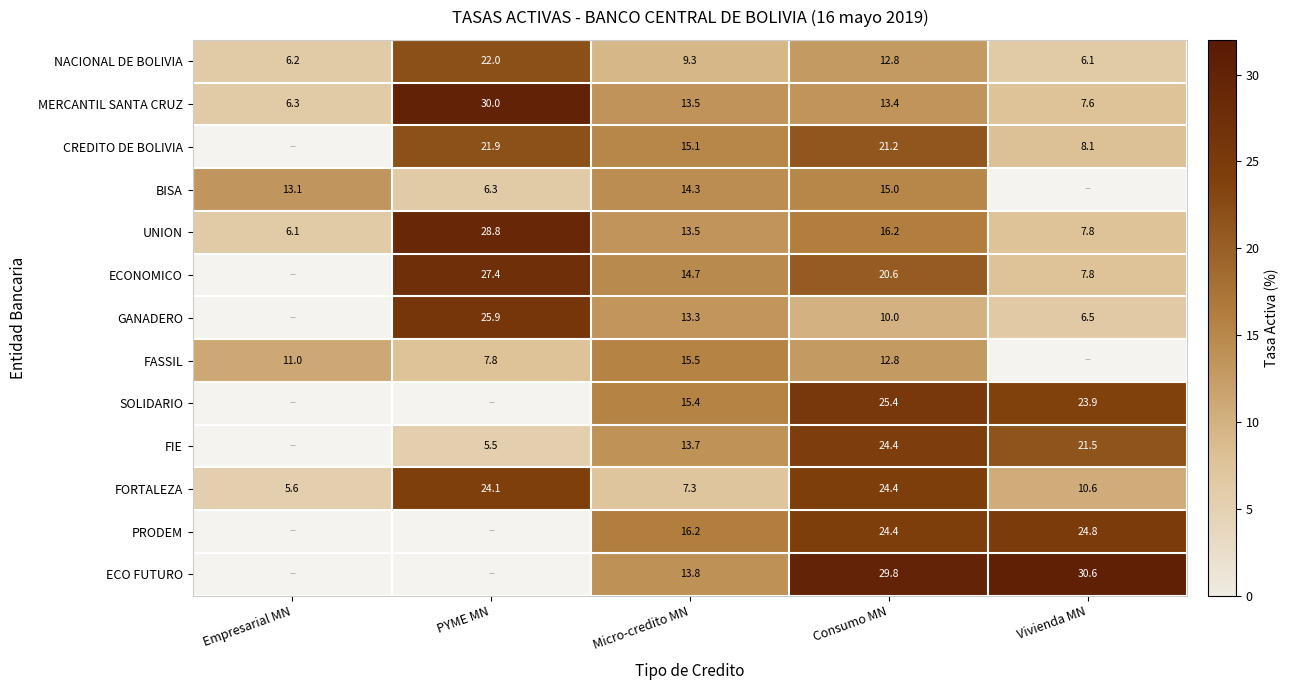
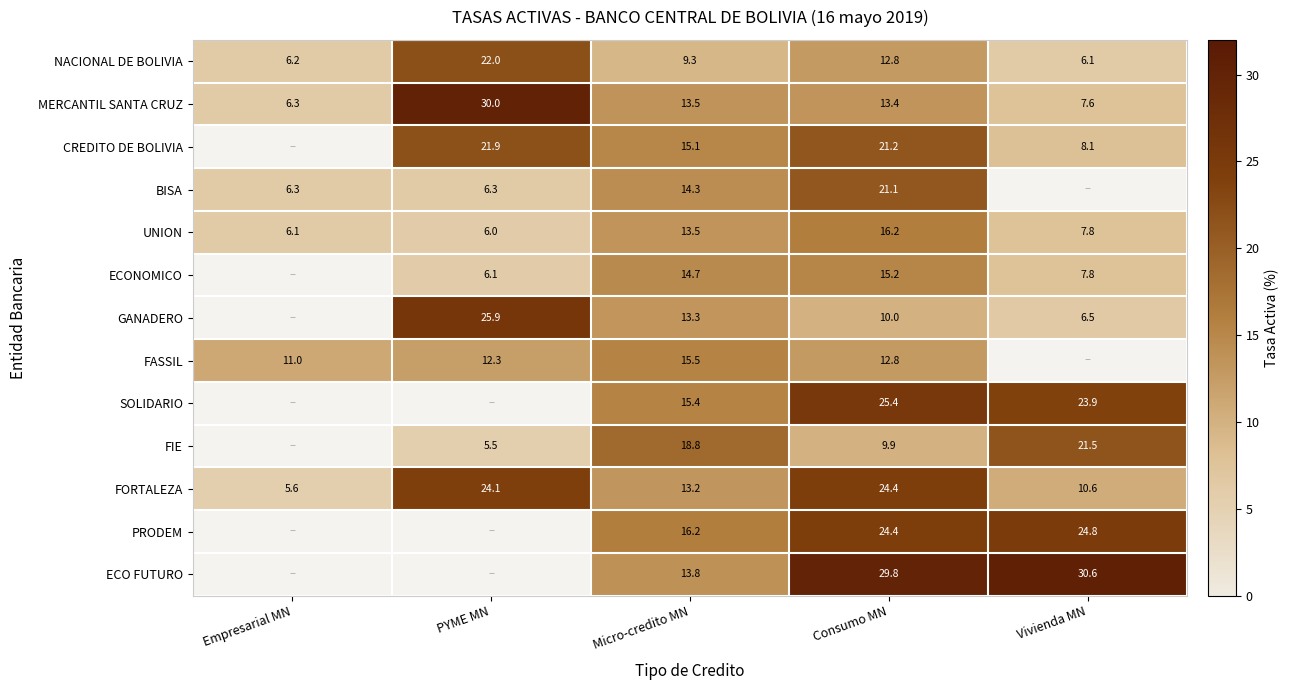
  {
    "NACIONAL DE BOLIVIA": {
      "Empresarial MN": 6.2,
      "PYME MN": 22.0,
      "Micro-credito MN": 9.3,
      "Consumo MN": 12.8,
      "Vivienda MN": 6.1
    },
    "MERCANTIL SANTA CRUZ": {
      "Empresarial MN": 6.3,
      "PYME MN": 30.0,
      "Micro-credito MN": 13.5,
      "Consumo MN": 13.4,
      "Vivienda MN": 7.6
    },
    "CREDITO DE BOLIVIA": {
      "PYME MN": 21.9,
      "Micro-credito MN": 15.1,
      "Consumo MN": 21.2,
      "Vivienda MN": 8.1
    },
    "BISA": {
-     "Empresarial MN": 13.1,
+     "Empresarial MN": 6.3,
      "PYME MN": 6.3,
      "Micro-credito MN": 14.3,
-     "Consumo MN": 15.0
+     "Consumo MN": 21.1
    },
    "UNION": {
      "Empresarial MN": 6.1,
-     "PYME MN": 28.8,
+     "PYME MN": 6.0,
      "Micro-credito MN": 13.5,
      "Consumo MN": 16.2,
      "Vivienda MN": 7.8
    },
    "ECONOMICO": {
-     "PYME MN": 27.4,
+     "PYME MN": 6.1,
      "Micro-credito MN": 14.7,
-     "Consumo MN": 20.6,
+     "Consumo MN": 15.2,
      "Vivienda MN": 7.8
    },
    "GANADERO": {
      "PYME MN": 25.9,
      "Micro-credito MN": 13.3,
      "Consumo MN": 10.0,
      "Vivienda MN": 6.5
    },
    "FASSIL": {
      "Empresarial MN": 11.0,
-     "PYME MN": 7.8,
+     "PYME MN": 12.3,
      "Micro-credito MN": 15.5,
      "Consumo MN": 12.8
    },
    "SOLIDARIO": {
      "Micro-credito MN": 15.4,
      "Consumo MN": 25.4,
      "Vivienda MN": 23.9
    },
    "FIE": {
      "PYME MN": 5.5,
-     "Micro-credito MN": 13.7,
-     "Consumo MN": 24.4,
+     "Micro-credito MN": 18.8,
+     "Consumo MN": 9.9,
      "Vivienda MN": 21.5
    },
    "FORTALEZA": {
      "Empresarial MN": 5.6,
      "PYME MN": 24.1,
-     "Micro-credito MN": 7.3,
+     "Micro-credito MN": 13.2,
      "Consumo MN": 24.4,
      "Vivienda MN": 10.6
    },
    "PRODEM": {
      "Micro-credito MN": 16.2,
      "Consumo MN": 24.4,
      "Vivienda MN": 24.8
    },
    "ECO FUTURO": {
      "Micro-credito MN": 13.8,
      "Consumo MN": 29.8,
      "Vivienda MN": 30.6
    }
  }
